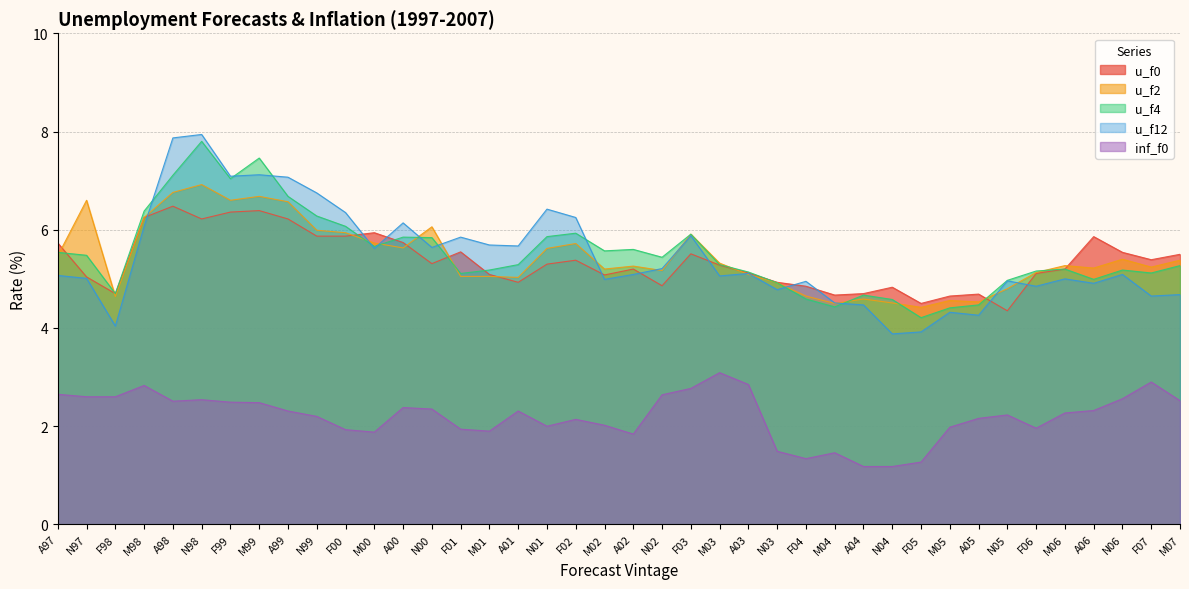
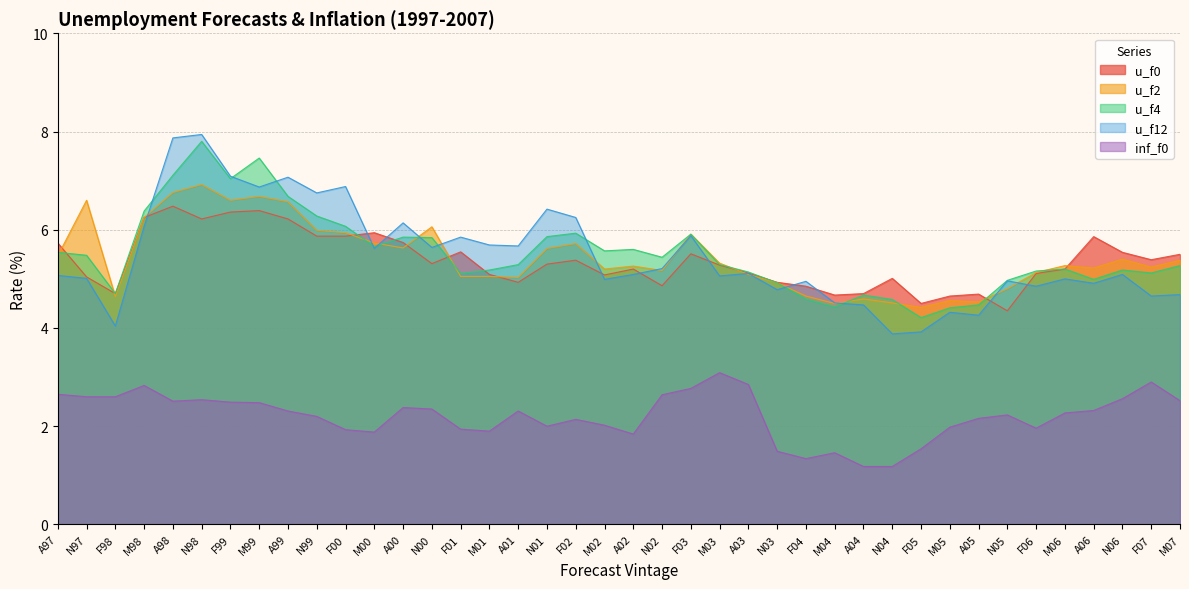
  {
    "u_f0": {
      "A97": 5.7,
      "A98": 6.5,
      "N98": 6.2,
      "F99": 6.4,
      "M99": 6.4,
      "A99": 6.2,
      "N99": 5.9,
      "F00": 5.9,
      "M00": 5.9,
      "A00": 5.7,
      "N00": 5.3,
      "F01": 5.6,
      "A01": 4.9,
      "N01": 5.3,
      "F02": 5.4,
      "M02": 5.1,
      "A02": 5.2,
      "N02": 4.9,
      "F03": 5.5,
      "F04": 4.9,
      "M04": 4.7,
-     "N04": 4.8,
+     "N04": 5.0,
      "F05": 4.5,
      "M05": 4.7,
      "A05": 4.7,
      "N05": 4.4,
      "A06": 5.9,
      "N06": 5.5,
      "F07": 5.4,
      "M07": 5.5
    },
    "u_f2": {
      "A97": 5.5,
      "N97": 6.6,
      "F98": 4.6,
      "A98": 6.8,
      "N98": 6.9,
      "F99": 6.6,
      "M99": 6.7,
      "A99": 6.6,
      "N99": 6.0,
      "F00": 5.9,
      "M00": 5.7,
      "A00": 5.6,
      "N00": 6.1,
      "F01": 5.1,
      "A01": 5.0,
      "N01": 5.6,
      "F02": 5.7,
      "M02": 5.2,
      "A02": 5.3,
      "F04": 4.7,
      "A04": 4.6,
      "N04": 4.5,
      "F05": 4.4,
      "M05": 4.6,
      "A05": 4.5,
      "N05": 4.8,
      "M06": 5.3,
      "A06": 5.2,
      "N06": 5.4,
      "F07": 5.2,
      "M07": 5.4
    },
    "u_f4": {
      "A97": 5.5,
      "N97": 5.5,
      "M98": 6.4,
      "A98": 7.1,
      "N98": 7.8,
      "M99": 7.5,
      "A99": 6.7,
      "N99": 6.3,
      "F00": 6.1,
      "A00": 5.9,
      "N00": 5.8,
      "F01": 5.1,
      "M01": 5.2,
      "A01": 5.3,
      "N01": 5.9,
      "F02": 5.9,
      "M02": 5.6,
      "A02": 5.6,
      "N02": 5.4,
      "F04": 4.6,
      "M04": 4.4,
      "N04": 4.6,
      "F05": 4.2,
      "M05": 4.4,
      "A05": 4.5,
      "A06": 5.0,
      "N06": 5.2,
      "F07": 5.1,
      "M07": 5.3
    },
    "u_f12": {
      "A97": 5.1,
      "F98": 4.0,
      "M98": 6.1,
      "A98": 7.9,
      "N98": 7.9,
-     "M99": 7.1,
+     "M99": 6.9,
      "A99": 7.1,
      "N99": 6.8,
-     "F00": 6.4,
+     "F00": 6.9,
      "A00": 6.1,
      "N00": 5.6,
      "F01": 5.9,
      "M01": 5.7,
      "A01": 5.7,
      "N01": 6.4,
      "F02": 6.3,
      "M02": 5.0,
      "A02": 5.1,
      "M03": 5.1,
      "N03": 4.8,
      "F04": 5.0,
      "A04": 4.5,
      "N04": 3.9,
      "F05": 3.9,
      "M05": 4.3,
      "A05": 4.3,
      "F06": 4.9,
      "M06": 5.0,
      "A06": 4.9,
      "N06": 5.1,
      "F07": 4.7,
      "M07": 4.7
    },
    "inf_f0": {
      "A97": 2.7,
      "N97": 2.6,
      "F98": 2.6,
      "M98": 2.8,
      "A98": 2.5,
      "N98": 2.5,
      "F99": 2.5,
      "M99": 2.5,
      "A99": 2.3,
      "N99": 2.2,
      "F00": 1.9,
      "M00": 1.9,
      "A00": 2.4,
      "N00": 2.4,
      "F01": 1.9,
      "M01": 1.9,
      "A01": 2.3,
      "N01": 2.0,
      "F02": 2.1,
      "M02": 2.0,
      "A02": 1.8,
      "N02": 2.6,
      "F03": 2.8,
      "M03": 3.1,
      "A03": 2.9,
      "N03": 1.5,
      "F04": 1.3,
      "M04": 1.5,
      "A04": 1.2,
      "N04": 1.2,
-     "F05": 1.3,
+     "F05": 1.5,
      "M05": 2.0,
      "A05": 2.2,
      "N05": 2.2,
      "F06": 2.0,
      "M06": 2.3,
      "A06": 2.3,
      "N06": 2.6,
      "F07": 2.9,
      "M07": 2.5
    }
  }
